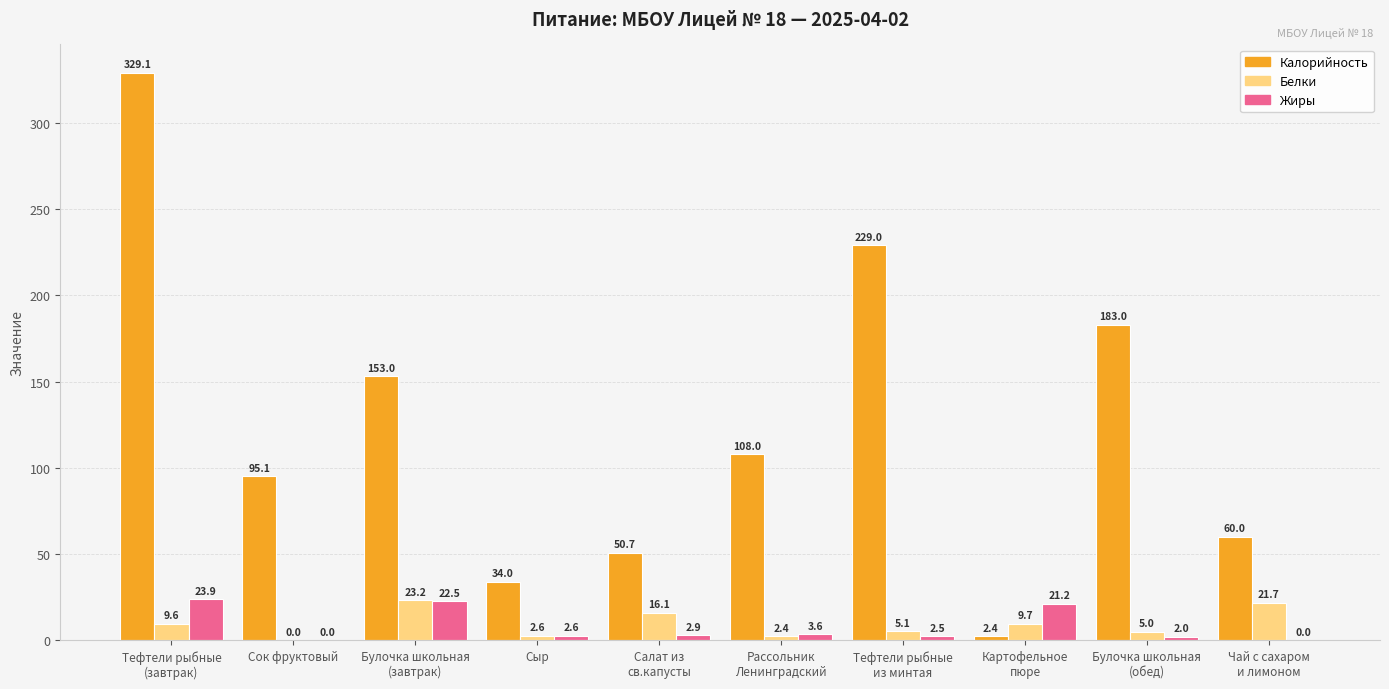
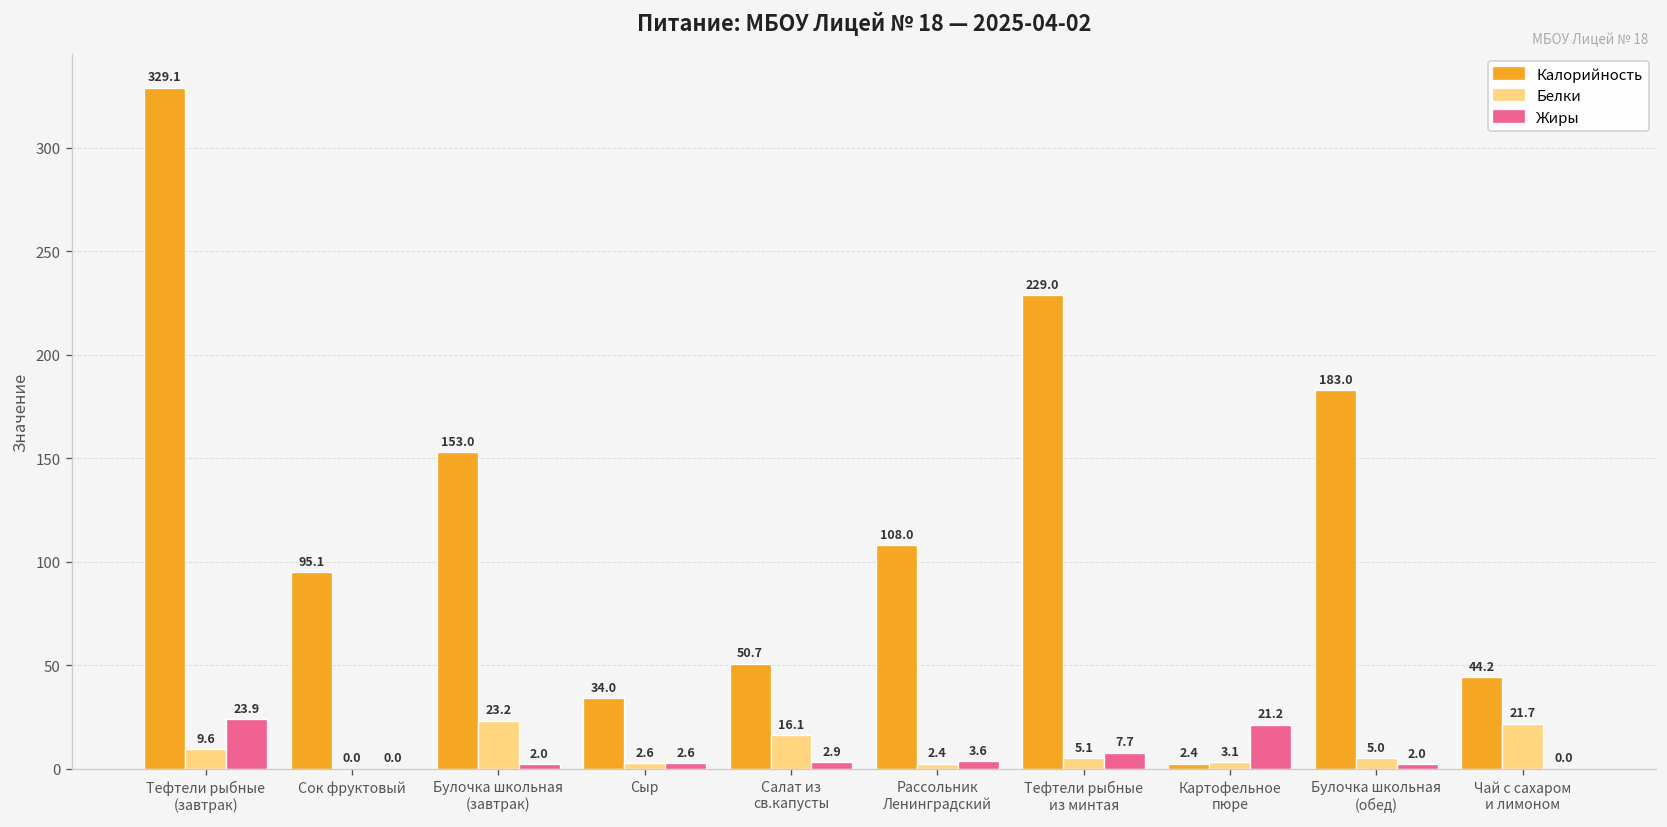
  {
    "Калорийность": {
      "Тефтели рыбные (завтрак)": 329.1,
      "Сок фруктовый": 95.1,
      "Булочка школьная (завтрак)": 153.0,
      "Сыр": 34.0,
      "Салат из св.капусты": 50.7,
      "Рассольник Ленинградский": 108.0,
      "Тефтели рыбные из минтая": 229.0,
      "Картофельное пюре": 2.4,
      "Булочка школьная (обед)": 183.0,
-     "Чай с сахаром и лимоном": 60.0
+     "Чай с сахаром и лимоном": 44.2
    },
    "Белки": {
      "Тефтели рыбные (завтрак)": 9.6,
      "Сок фруктовый": 0.0,
      "Булочка школьная (завтрак)": 23.2,
      "Сыр": 2.6,
      "Салат из св.капусты": 16.1,
      "Рассольник Ленинградский": 2.4,
      "Тефтели рыбные из минтая": 5.1,
-     "Картофельное пюре": 9.7,
+     "Картофельное пюре": 3.1,
      "Булочка школьная (обед)": 5.0,
      "Чай с сахаром и лимоном": 21.7
    },
    "Жиры": {
      "Тефтели рыбные (завтрак)": 23.9,
      "Сок фруктовый": 0.0,
-     "Булочка школьная (завтрак)": 22.5,
+     "Булочка школьная (завтрак)": 2.0,
      "Сыр": 2.6,
      "Салат из св.капусты": 2.9,
      "Рассольник Ленинградский": 3.6,
-     "Тефтели рыбные из минтая": 2.5,
+     "Тефтели рыбные из минтая": 7.7,
      "Картофельное пюре": 21.2,
      "Булочка школьная (обед)": 2.0,
      "Чай с сахаром и лимоном": 0.0
    }
  }
